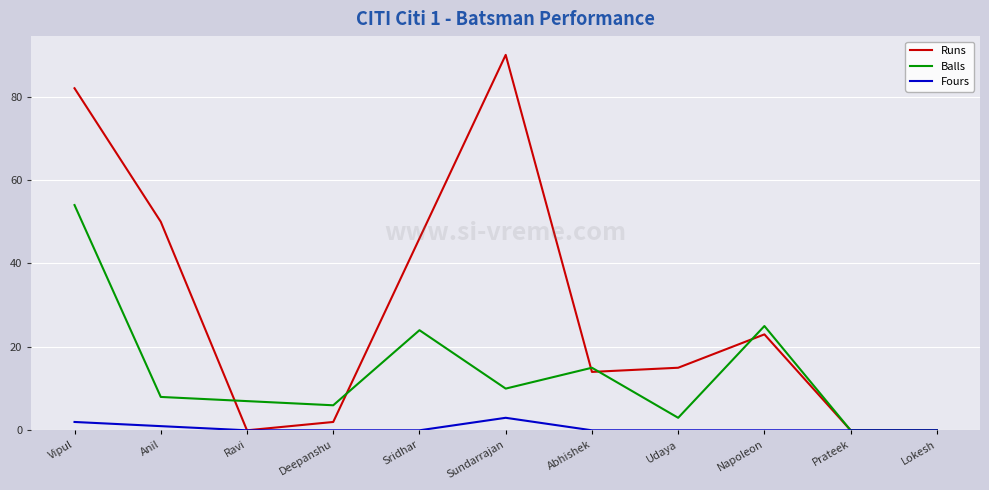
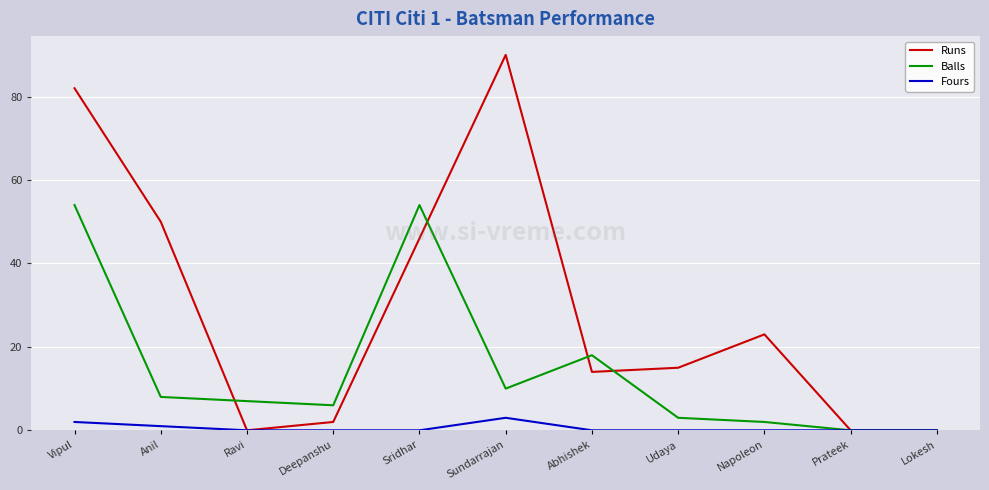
  {
    "Runs": {
      "Vipul": 82,
      "Anil": 50,
      "Deepanshu": 2,
      "Sridhar": 46,
      "Sundarrajan": 90,
      "Abhishek": 14,
      "Udaya": 15,
      "Napoleon": 23
    },
    "Balls": {
      "Vipul": 54,
      "Anil": 8,
      "Ravi": 7,
      "Deepanshu": 6,
-     "Sridhar": 24,
+     "Sridhar": 54,
      "Sundarrajan": 10,
-     "Abhishek": 15,
+     "Abhishek": 18,
      "Udaya": 3,
-     "Napoleon": 25
+     "Napoleon": 2
    },
    "Fours": {
      "Vipul": 2,
      "Anil": 1,
      "Deepanshu": 0,
      "Sridhar": 0,
      "Sundarrajan": 3,
      "Abhishek": 0,
      "Udaya": 0,
      "Napoleon": 0
    }
  }
